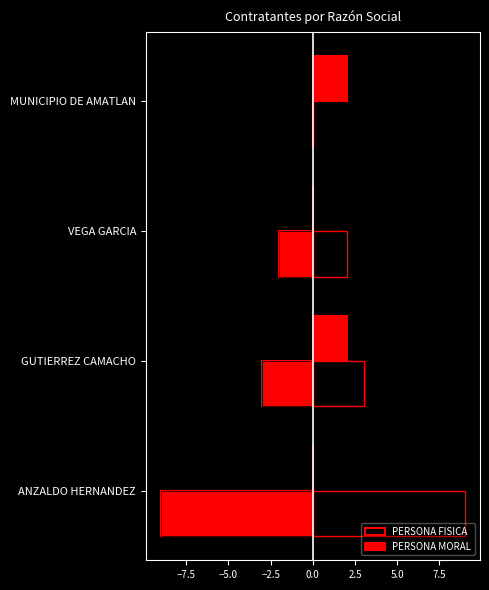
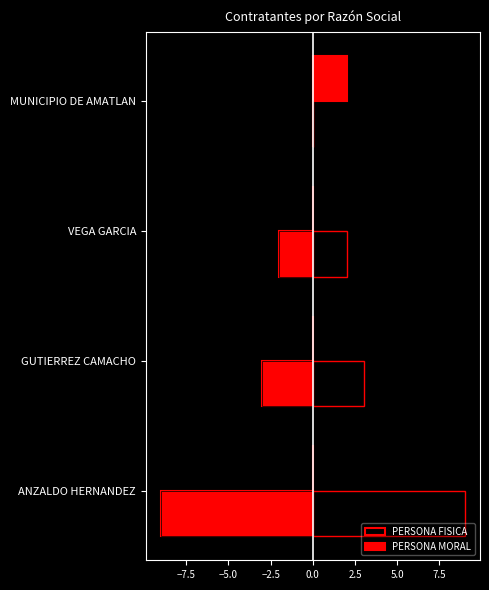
  {
    "PERSONA MORAL": {
      "MUNICIPIO DE AMATLAN": 2,
      "VEGA GARCIA": 0,
-     "GUTIERREZ CAMACHO": 2,
+     "GUTIERREZ CAMACHO": 0,
      "ANZALDO HERNANDEZ": 0
    }
  }
